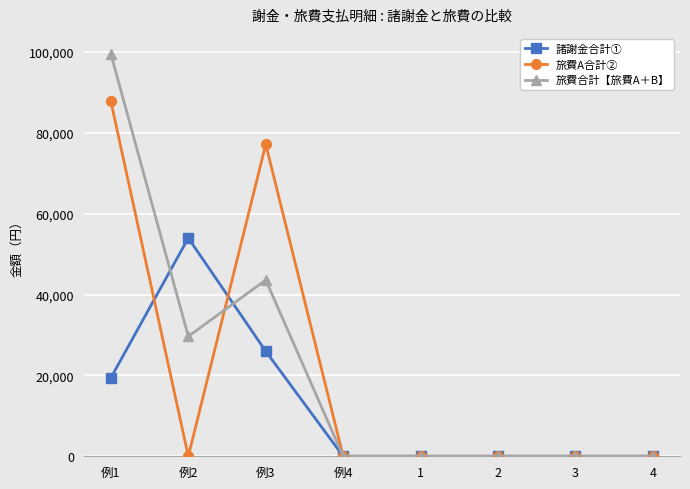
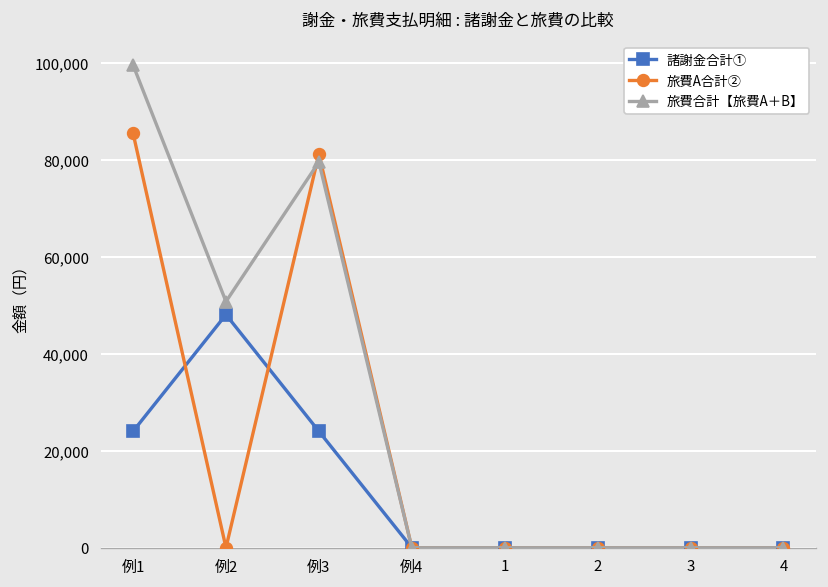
  {
    "諸謝金合計①": {
-     "例1": "19,000",
-     "例2": "54,000",
-     "例3": "26,000"
+     "例1": "24,000",
+     "例2": "48,000",
+     "例3": "24,000"
    },
    "旅費A合計②": {
-     "例1": "88,000",
+     "例1": "85,000",
      "例2": "0",
-     "例3": "77,000"
+     "例3": "81,000"
    },
    "旅費合計【旅費A＋B】": {
      "例1": "100,000",
-     "例2": "30,000",
-     "例3": "44,000"
+     "例2": "51,000",
+     "例3": "80,000"
    }
  }
